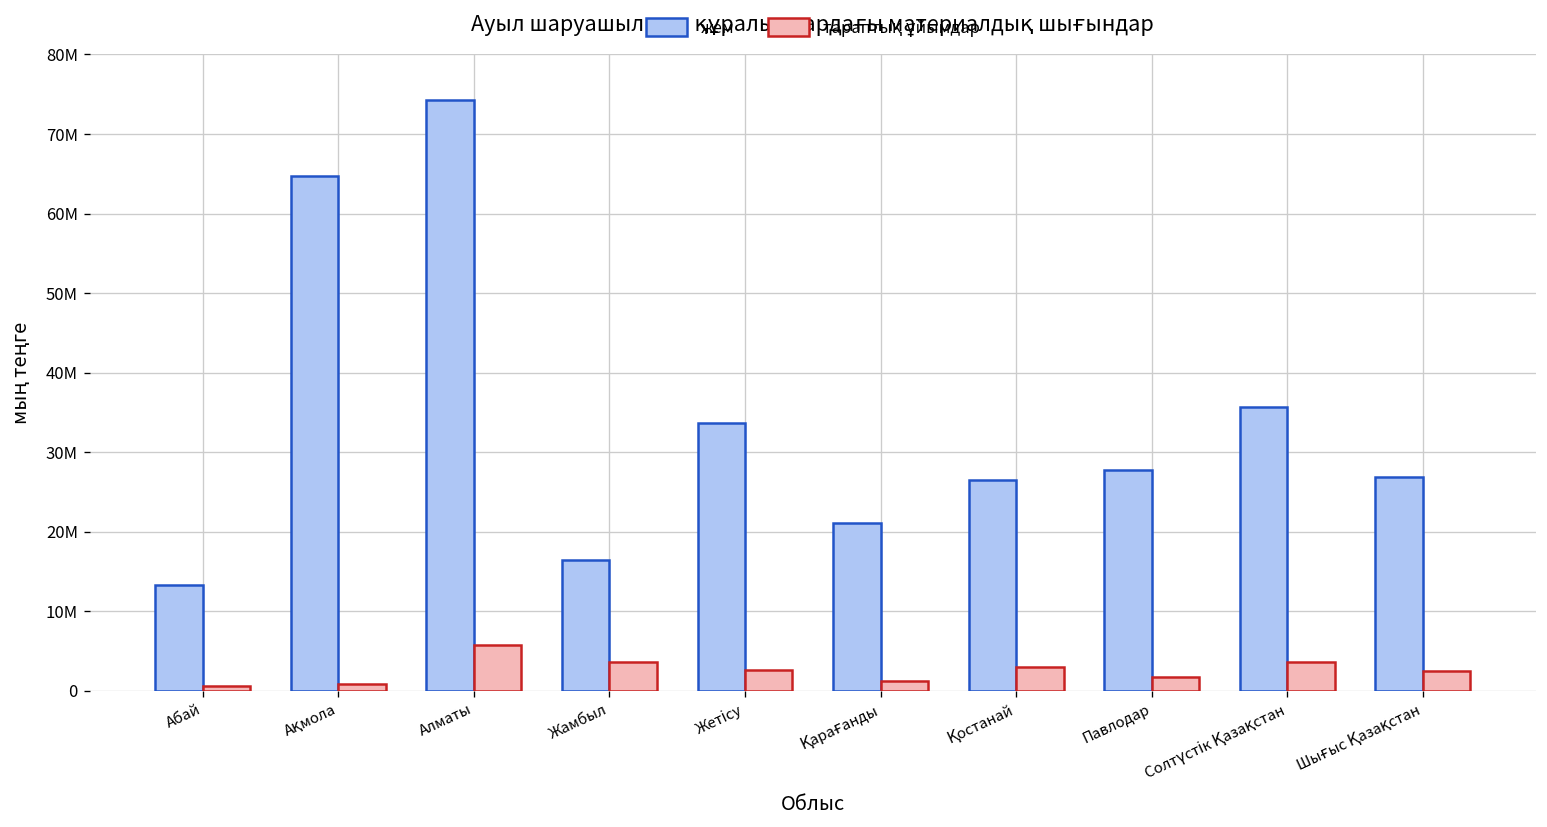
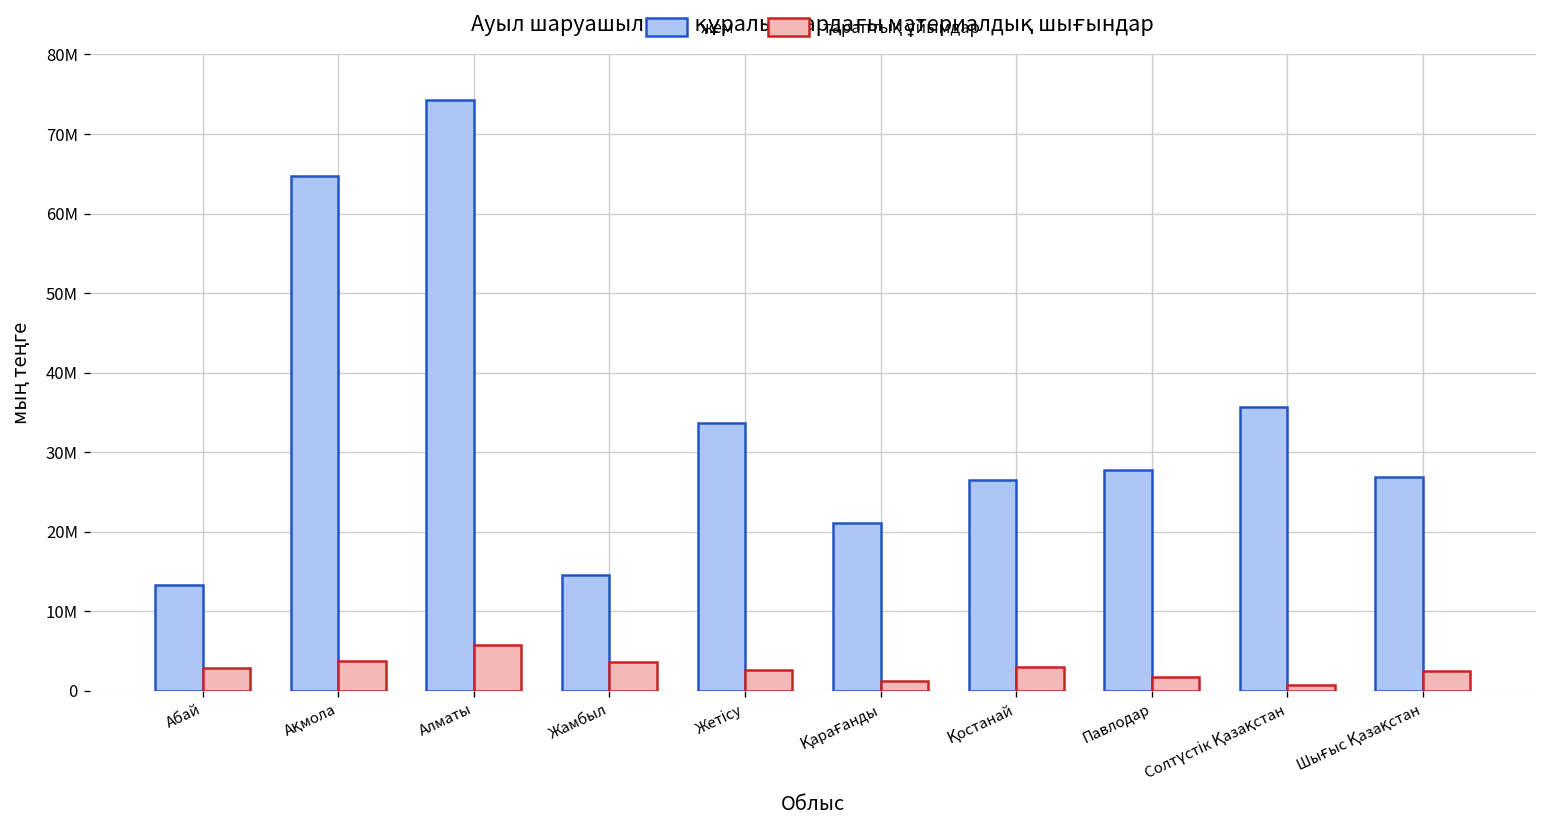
  {
    "жем": {
      "Абай": 13000000,
      "Ақмола": 65000000,
      "Алматы": 74000000,
-     "Жамбыл": 16000000,
+     "Жамбыл": 15000000,
      "Жетісу": 34000000,
      "Қарағанды": 21000000,
      "Қостанай": 27000000,
      "Павлодар": 28000000,
      "Солтүстік Қазақстан": 36000000,
      "Шығыс Қазақстан": 27000000
    },
    "тараптық ұйымдар": {
-     "Абай": 1000000,
-     "Ақмола": 1000000,
+     "Абай": 3000000,
+     "Ақмола": 4000000,
      "Алматы": 6000000,
      "Жамбыл": 4000000,
      "Жетісу": 3000000,
      "Қарағанды": 1000000,
      "Қостанай": 3000000,
      "Павлодар": 2000000,
-     "Солтүстік Қазақстан": 4000000,
+     "Солтүстік Қазақстан": 1000000,
      "Шығыс Қазақстан": 2000000
    }
  }
